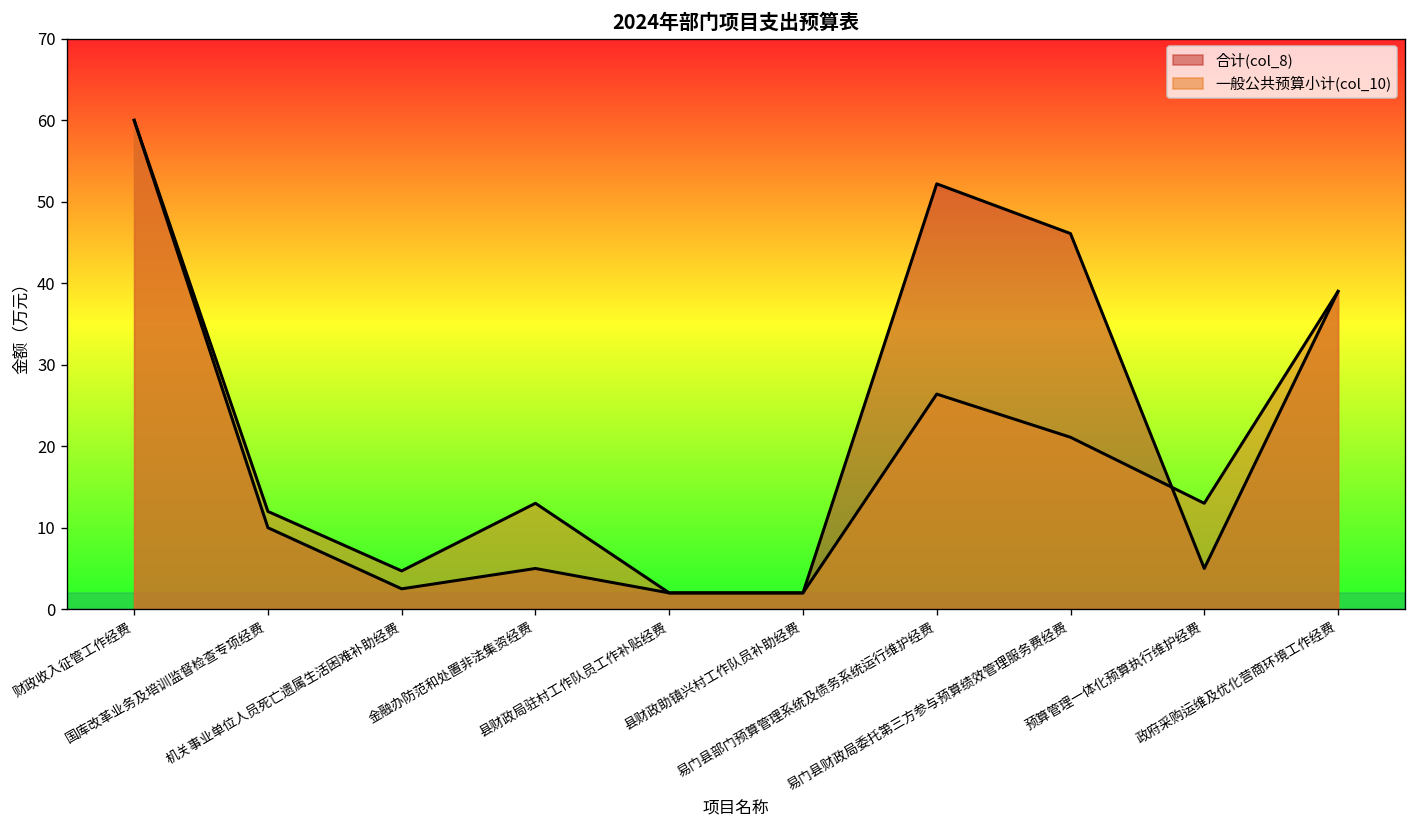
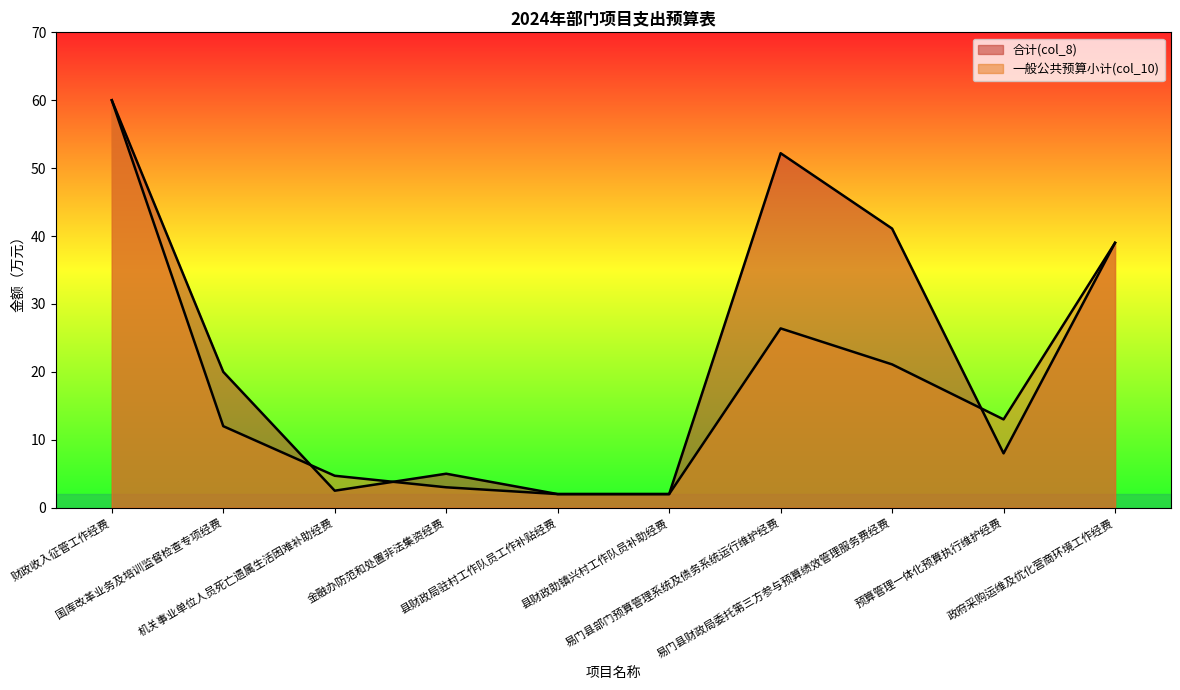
  {
    "合计(col_8)": {
-     "国库改革业务及培训监督检查专项经费": 10,
+     "国库改革业务及培训监督检查专项经费": 20,
      "机关事业单位人员死亡遗属生活困难补助经费": 3,
      "金融办防范和处置非法集资经费": 5,
      "易门县部门预算管理系统及债务系统运行维护经费": 52,
-     "易门县财政局委托第三方参与预算绩效管理服务费经费": 46,
-     "预算管理一体化预算执行维护经费": 5
+     "易门县财政局委托第三方参与预算绩效管理服务费经费": 41,
+     "预算管理一体化预算执行维护经费": 8
    },
    "一般公共预算小计(col_10)": {
      "国库改革业务及培训监督检查专项经费": 12,
      "机关事业单位人员死亡遗属生活困难补助经费": 5,
-     "金融办防范和处置非法集资经费": 13,
+     "金融办防范和处置非法集资经费": 3,
      "易门县部门预算管理系统及债务系统运行维护经费": 26,
      "易门县财政局委托第三方参与预算绩效管理服务费经费": 21,
      "预算管理一体化预算执行维护经费": 13
    }
  }
